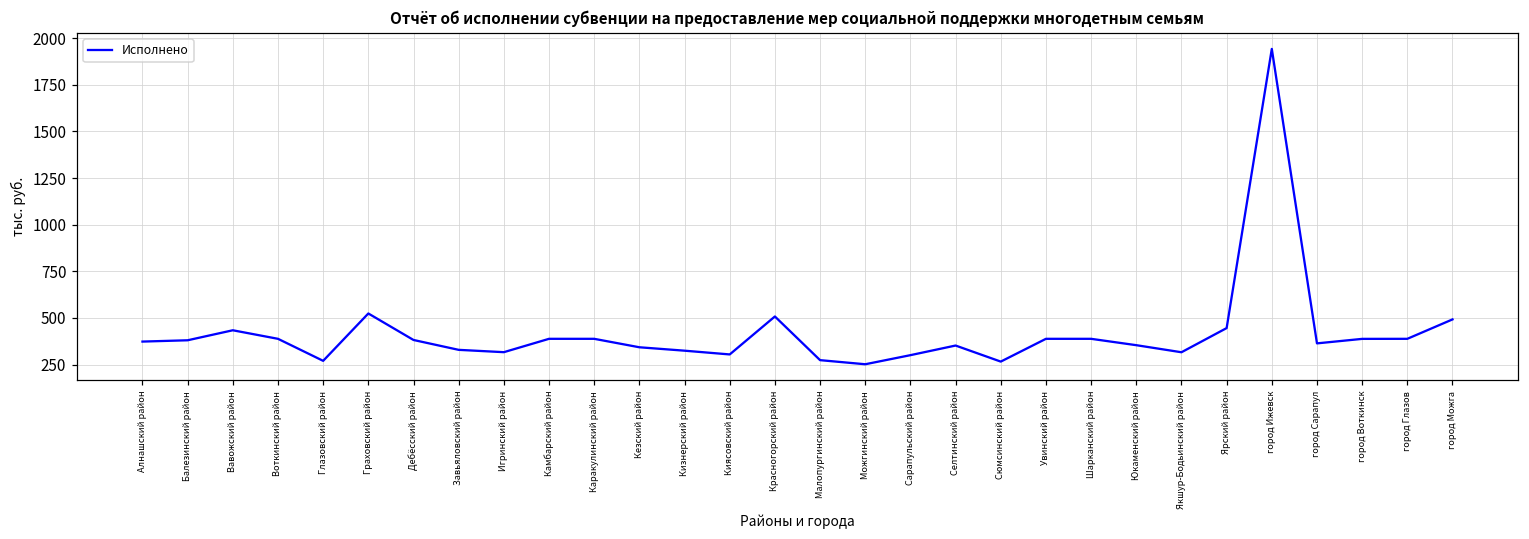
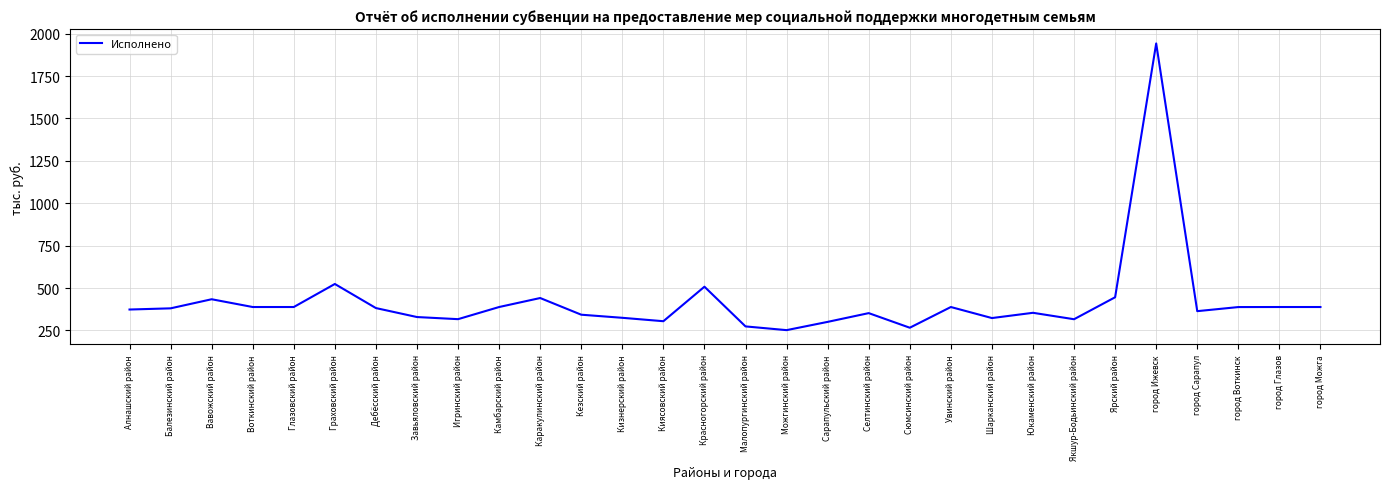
  {
    "Алнашский район": 370,
    "Балезинский район": 380,
    "Вавожский район": 430,
    "Воткинский район": 390,
-   "Глазовский район": 270,
+   "Глазовский район": 390,
    "Граховский район": 520,
    "Дебёсский район": 380,
    "Завьяловский район": 330,
    "Игринский район": 320,
    "Камбарский район": 390,
-   "Каракулинский район": 390,
+   "Каракулинский район": 440,
    "Кезский район": 340,
    "Кизнерский район": 320,
    "Киясовский район": 300,
    "Красногорский район": 510,
    "Малопургинский район": 270,
    "Можгинский район": 250,
    "Сарапульский район": 300,
    "Селтинский район": 350,
    "Сюмсинский район": 270,
    "Увинский район": 390,
-   "Шарканский район": 390,
+   "Шарканский район": 320,
    "Юкаменский район": 350,
    "Якшур-Бодьинский район": 320,
    "Ярский район": 450,
    "город Ижевск": 1940,
    "город Сарапул": 360,
    "город Воткинск": 390,
    "город Глазов": 390,
-   "город Можга": 490
+   "город Можга": 390
  }
